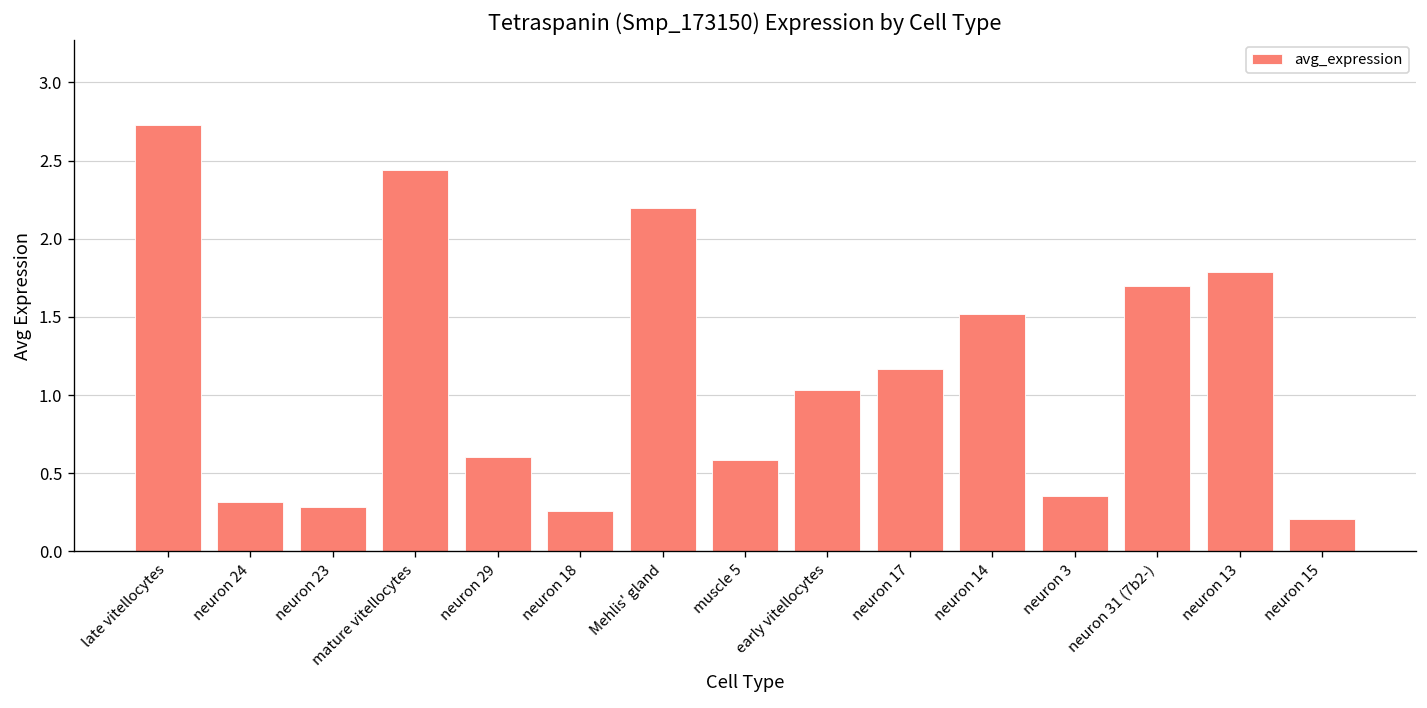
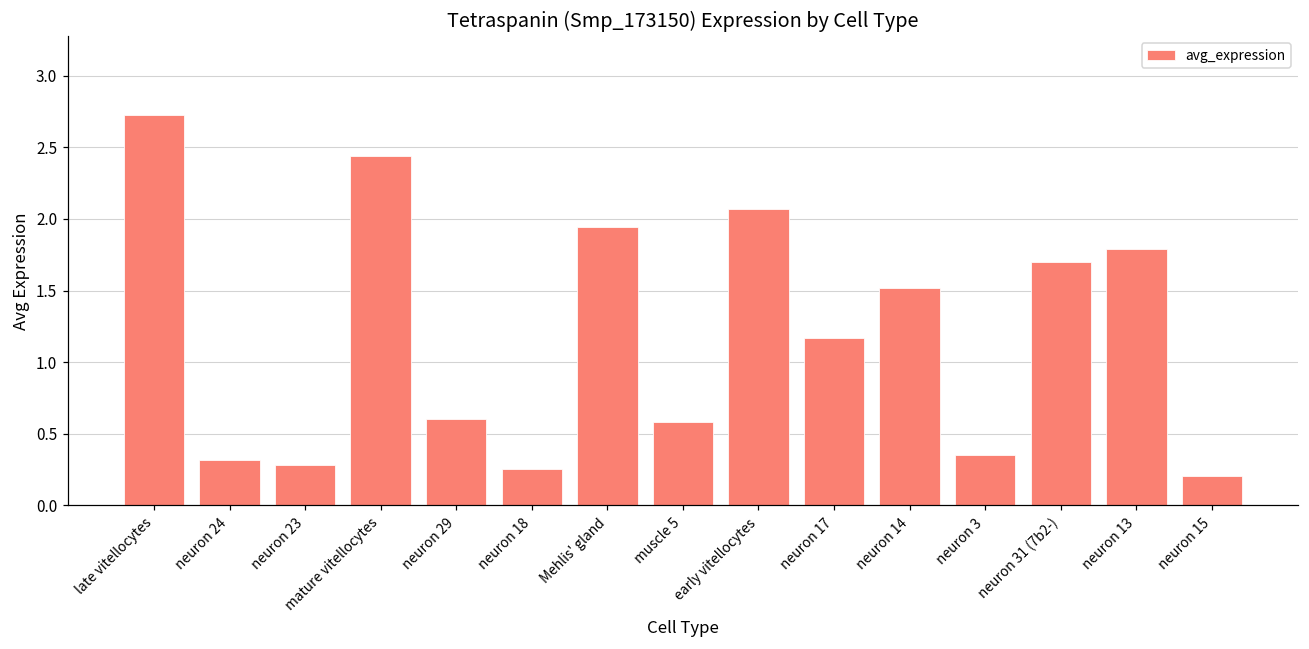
  {
    "late vitellocytes": 2.73,
    "neuron 24": 0.32,
    "neuron 23": 0.28,
    "mature vitellocytes": 2.44,
    "neuron 29": 0.60,
    "neuron 18": 0.26,
-   "Mehlis' gland": 2.20,
+   "Mehlis' gland": 1.95,
    "muscle 5": 0.59,
-   "early vitellocytes": 1.03,
+   "early vitellocytes": 2.07,
    "neuron 17": 1.17,
    "neuron 14": 1.52,
    "neuron 3": 0.35,
    "neuron 31 (7b2-)": 1.70,
    "neuron 13": 1.79,
    "neuron 15": 0.21
  }
